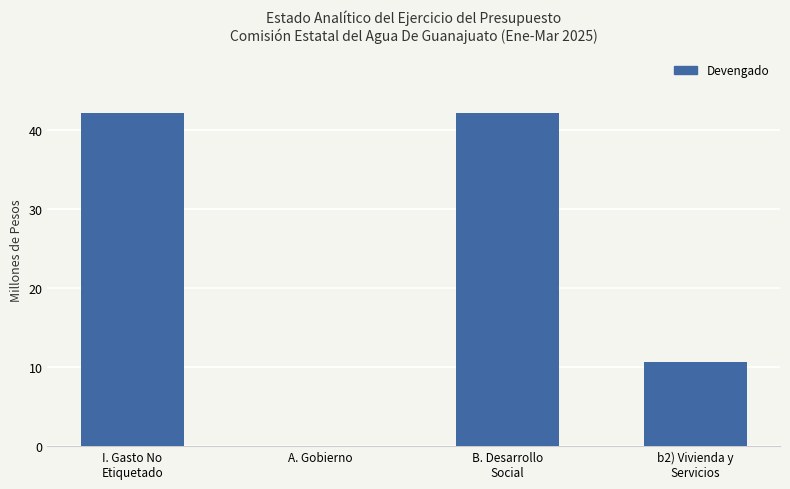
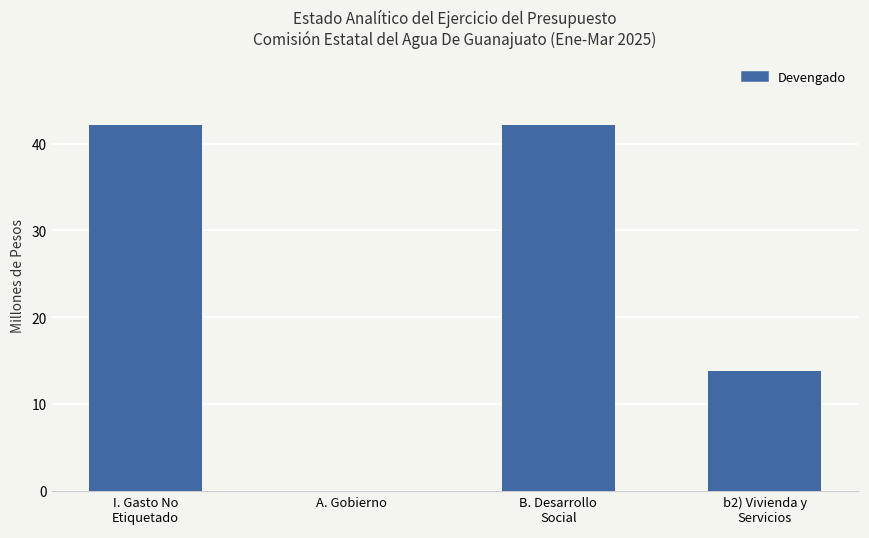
  {
    "I. Gasto No Etiquetado": 42,
    "A. Gobierno": 0,
    "B. Desarrollo Social": 42,
-   "b2) Vivienda y Servicios": 11
+   "b2) Vivienda y Servicios": 14
  }
